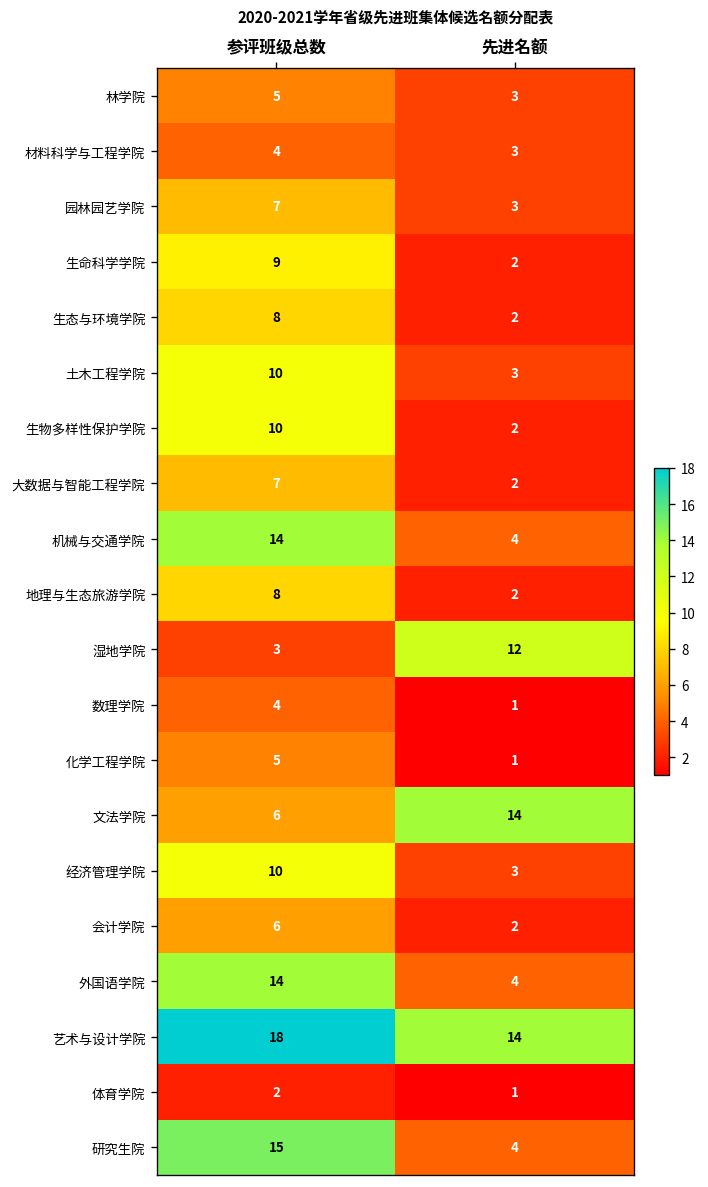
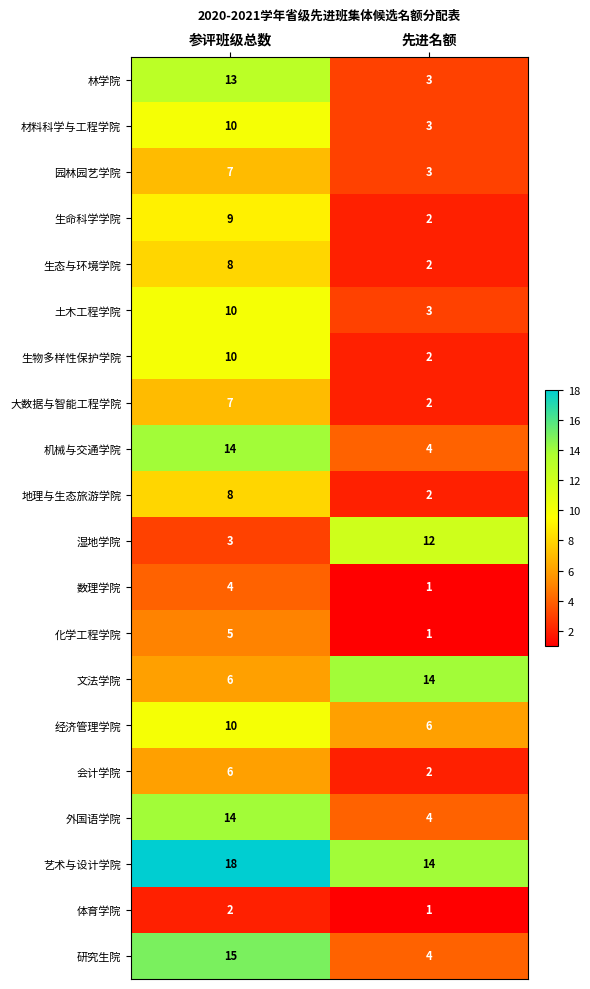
  {
    "林学院": {
-     "参评班级总数": 5,
+     "参评班级总数": 13,
      "先进名额": 3
    },
    "材料科学与工程学院": {
-     "参评班级总数": 4,
+     "参评班级总数": 10,
      "先进名额": 3
    },
    "园林园艺学院": {
      "参评班级总数": 7,
      "先进名额": 3
    },
    "生命科学学院": {
      "参评班级总数": 9,
      "先进名额": 2
    },
    "生态与环境学院": {
      "参评班级总数": 8,
      "先进名额": 2
    },
    "土木工程学院": {
      "参评班级总数": 10,
      "先进名额": 3
    },
    "生物多样性保护学院": {
      "参评班级总数": 10,
      "先进名额": 2
    },
    "大数据与智能工程学院": {
      "参评班级总数": 7,
      "先进名额": 2
    },
    "机械与交通学院": {
      "参评班级总数": 14,
      "先进名额": 4
    },
    "地理与生态旅游学院": {
      "参评班级总数": 8,
      "先进名额": 2
    },
    "湿地学院": {
      "参评班级总数": 3,
      "先进名额": 12
    },
    "数理学院": {
      "参评班级总数": 4,
      "先进名额": 1
    },
    "化学工程学院": {
      "参评班级总数": 5,
      "先进名额": 1
    },
    "文法学院": {
      "参评班级总数": 6,
      "先进名额": 14
    },
    "经济管理学院": {
      "参评班级总数": 10,
-     "先进名额": 3
+     "先进名额": 6
    },
    "会计学院": {
      "参评班级总数": 6,
      "先进名额": 2
    },
    "外国语学院": {
      "参评班级总数": 14,
      "先进名额": 4
    },
    "艺术与设计学院": {
      "参评班级总数": 18,
      "先进名额": 14
    },
    "体育学院": {
      "参评班级总数": 2,
      "先进名额": 1
    },
    "研究生院": {
      "参评班级总数": 15,
      "先进名额": 4
    }
  }
